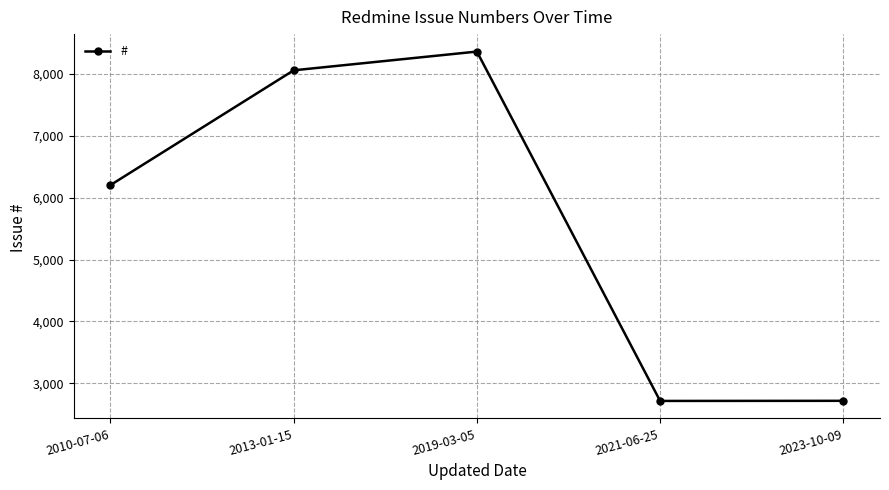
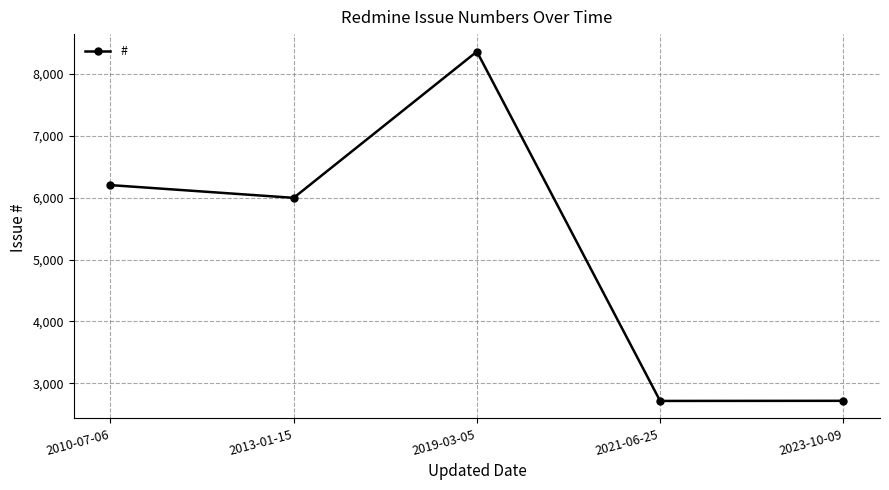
  {
    "2010-07-06": "6,200",
-   "2013-01-15": "8,100",
+   "2013-01-15": "6,000",
    "2019-03-05": "8,400",
    "2021-06-25": "2,700",
    "2023-10-09": "2,700"
  }
